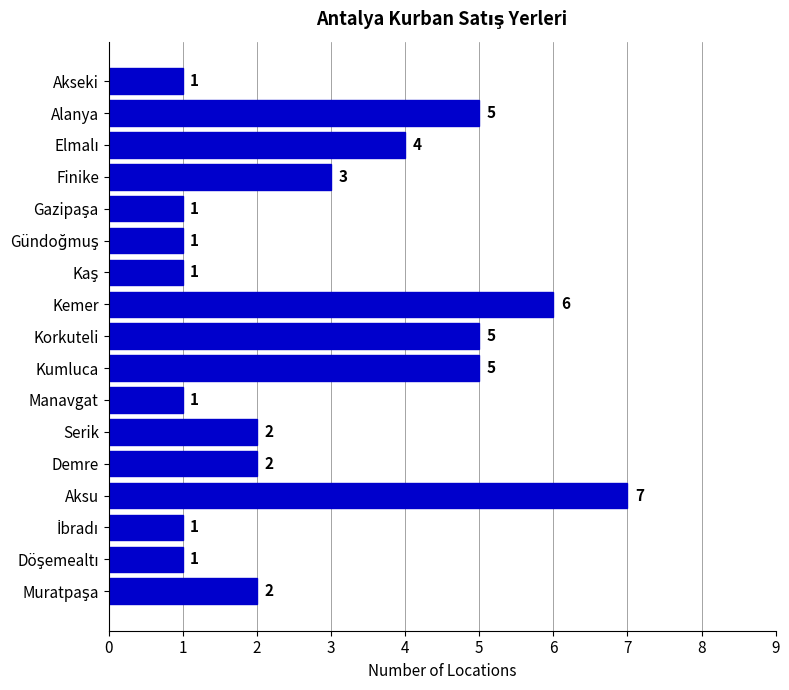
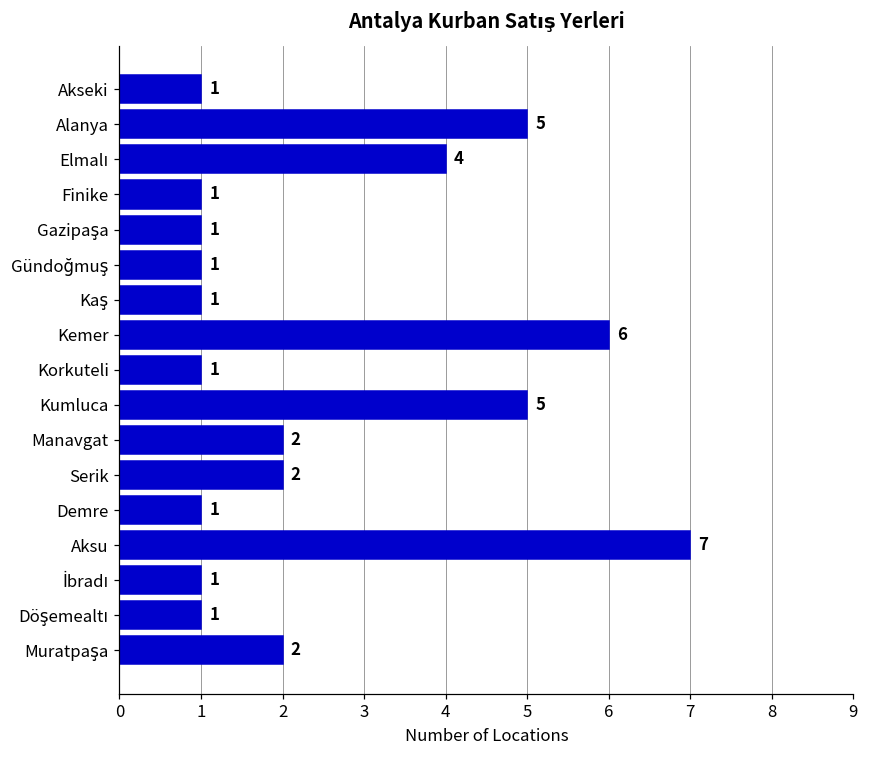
  {
    "Akseki": 1,
    "Alanya": 5,
    "Elmalı": 4,
-   "Finike": 3,
+   "Finike": 1,
    "Gazipaşa": 1,
    "Gündoğmuş": 1,
    "Kaş": 1,
    "Kemer": 6,
-   "Korkuteli": 5,
+   "Korkuteli": 1,
    "Kumluca": 5,
-   "Manavgat": 1,
+   "Manavgat": 2,
    "Serik": 2,
-   "Demre": 2,
+   "Demre": 1,
    "Aksu": 7,
    "İbradı": 1,
    "Döşemealtı": 1,
    "Muratpaşa": 2
  }
